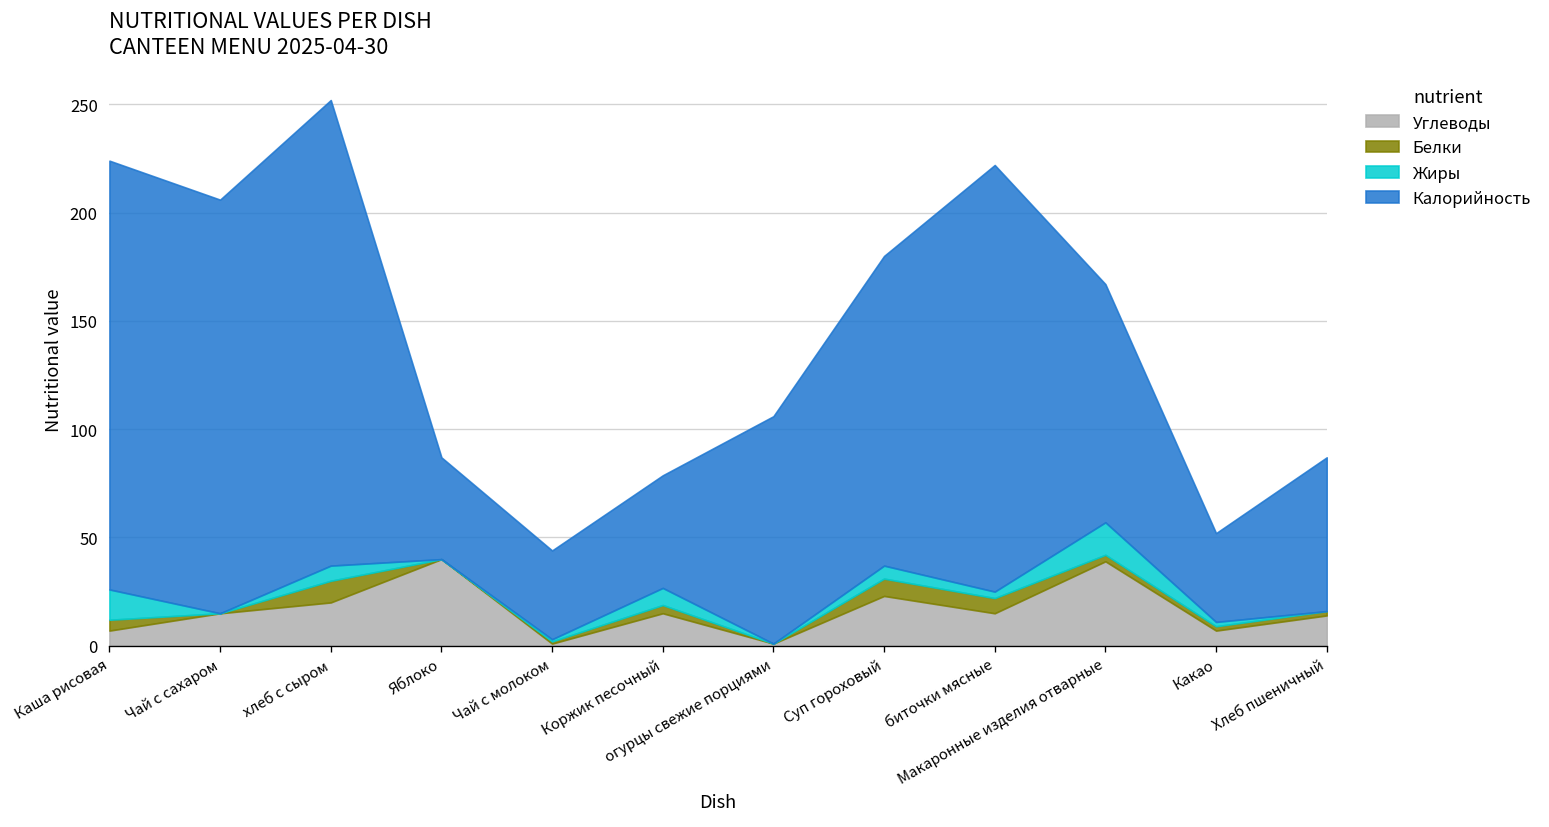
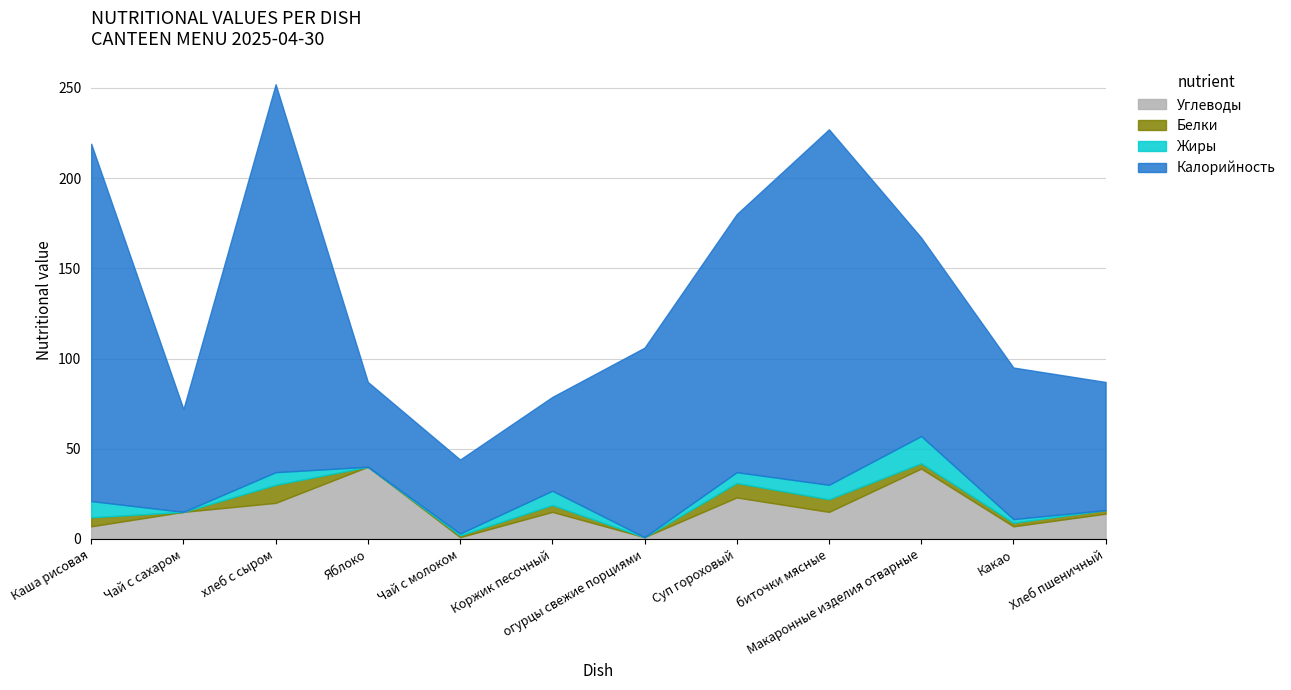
  {
    "Углеводы": {
      "Каша рисовая": 7,
      "хлеб с сыром": 20,
      "Коржик песочный": 15,
      "Суп гороховый": 23,
      "биточки мясные": 15,
      "Макаронные изделия отварные": 39,
      "Какао": 7,
      "Хлеб пшеничный": 14
    },
    "Белки": {
      "Каша рисовая": 5,
      "хлеб с сыром": 10,
      "Коржик песочный": 4,
      "Суп гороховый": 8,
      "биточки мясные": 7,
      "Макаронные изделия отварные": 3,
      "Какао": 2
    },
    "Жиры": {
-     "Каша рисовая": 14,
+     "Каша рисовая": 9,
      "хлеб с сыром": 7,
      "Коржик песочный": 8,
      "Суп гороховый": 6,
-     "биточки мясные": 3,
+     "биточки мясные": 8,
      "Макаронные изделия отварные": 15,
      "Какао": 2
    },
    "Калорийность": {
      "Каша рисовая": 198,
-     "Чай с сахаром": 191,
+     "Чай с сахаром": 57,
      "хлеб с сыром": 215,
      "Яблоко": 47,
      "Чай с молоком": 41,
      "Коржик песочный": 52,
      "огурцы свежие порциями": 105,
      "Суп гороховый": 143,
      "биточки мясные": 197,
      "Макаронные изделия отварные": 110,
-     "Какао": 41,
+     "Какао": 84,
      "Хлеб пшеничный": 71
    }
  }
